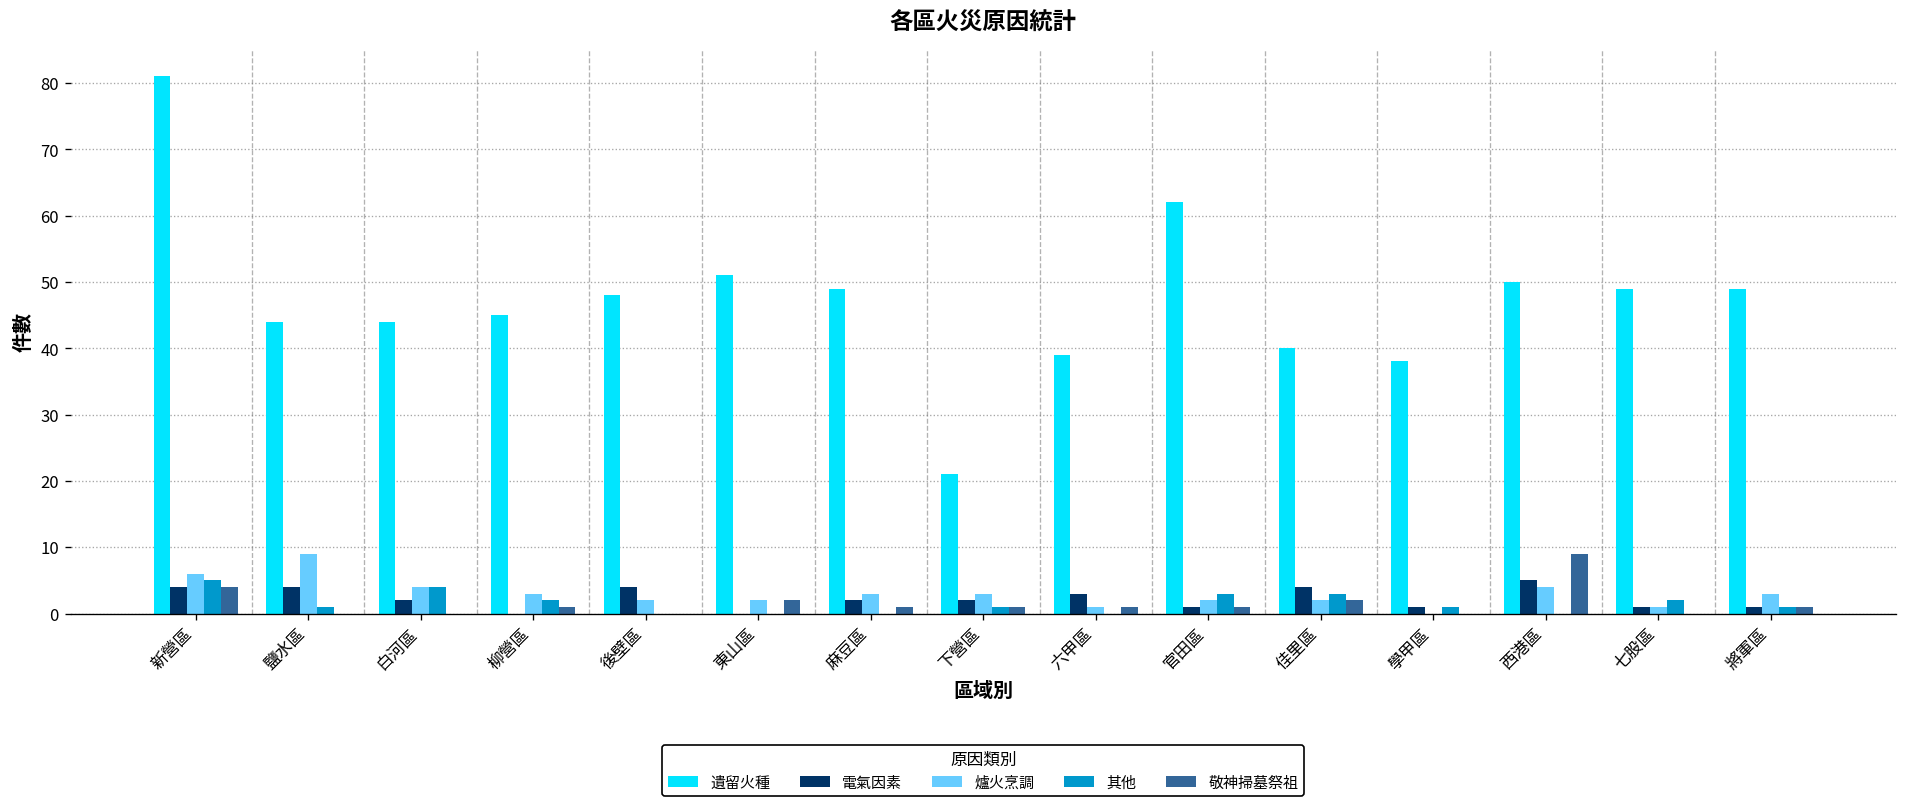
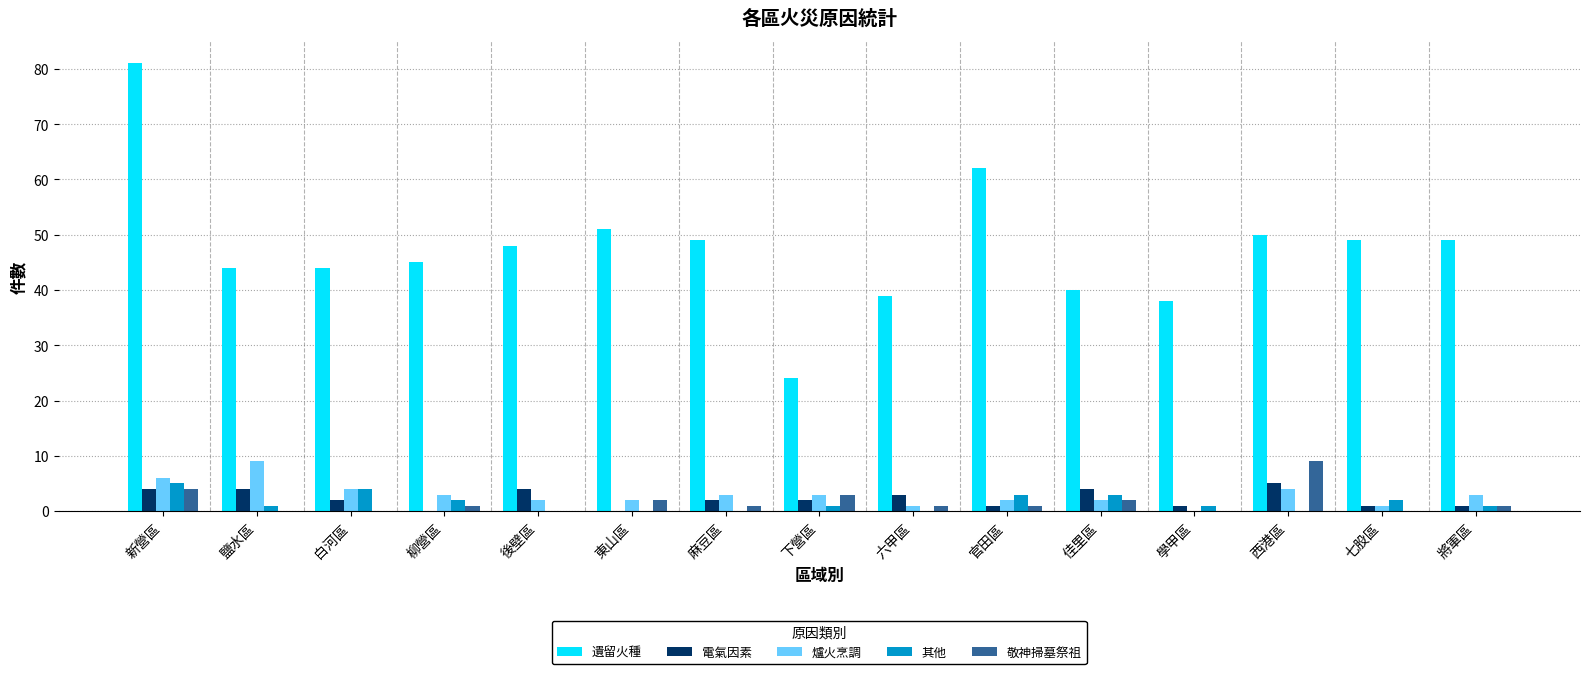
  {
    "遺留火種": {
      "新營區": 81,
      "鹽水區": 44,
      "白河區": 44,
      "柳營區": 45,
      "後壁區": 48,
      "東山區": 51,
      "麻豆區": 49,
-     "下營區": 21,
+     "下營區": 24,
      "六甲區": 39,
      "官田區": 62,
      "佳里區": 40,
      "學甲區": 38,
      "西港區": 50,
      "七股區": 49,
      "將軍區": 49
    },
    "電氣因素": {
      "新營區": 4,
      "鹽水區": 4,
      "白河區": 2,
      "柳營區": 0,
      "後壁區": 4,
      "東山區": 0,
      "麻豆區": 2,
      "下營區": 2,
      "六甲區": 3,
      "官田區": 1,
      "佳里區": 4,
      "學甲區": 1,
      "西港區": 5,
      "七股區": 1,
      "將軍區": 1
    },
    "爐火烹調": {
      "新營區": 6,
      "鹽水區": 9,
      "白河區": 4,
      "柳營區": 3,
      "後壁區": 2,
      "東山區": 2,
      "麻豆區": 3,
      "下營區": 3,
      "六甲區": 1,
      "官田區": 2,
      "佳里區": 2,
      "學甲區": 0,
      "西港區": 4,
      "七股區": 1,
      "將軍區": 3
    },
    "其他": {
      "新營區": 5,
      "鹽水區": 1,
      "白河區": 4,
      "柳營區": 2,
      "後壁區": 0,
      "東山區": 0,
      "麻豆區": 0,
      "下營區": 1,
      "六甲區": 0,
      "官田區": 3,
      "佳里區": 3,
      "學甲區": 1,
      "西港區": 0,
      "七股區": 2,
      "將軍區": 1
    },
    "敬神掃墓祭祖": {
      "新營區": 4,
      "鹽水區": 0,
      "白河區": 0,
      "柳營區": 1,
      "後壁區": 0,
      "東山區": 2,
      "麻豆區": 1,
-     "下營區": 1,
+     "下營區": 3,
      "六甲區": 1,
      "官田區": 1,
      "佳里區": 2,
      "學甲區": 0,
      "西港區": 9,
      "七股區": 0,
      "將軍區": 1
    }
  }
